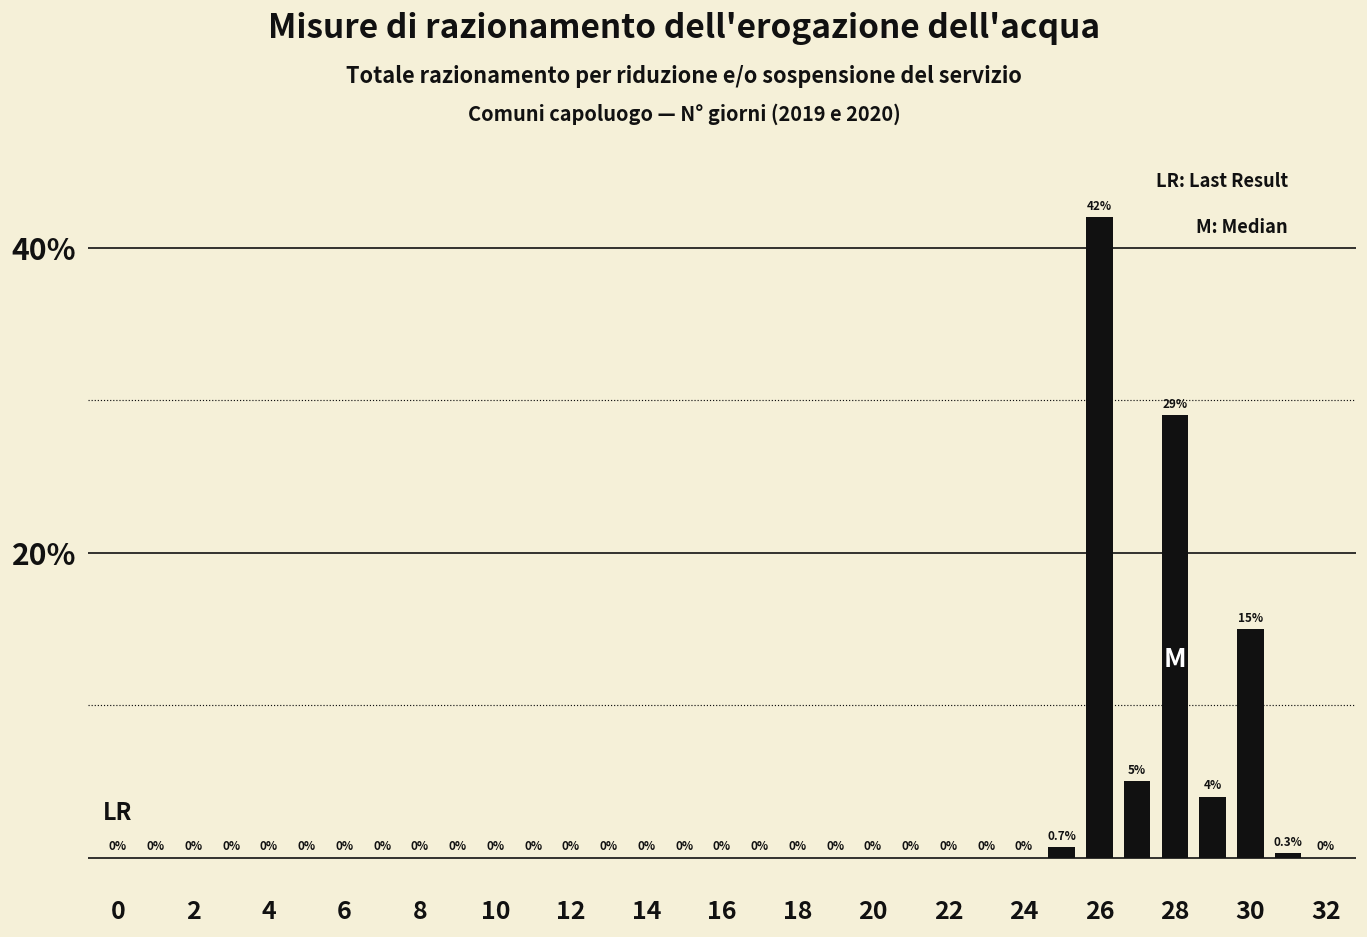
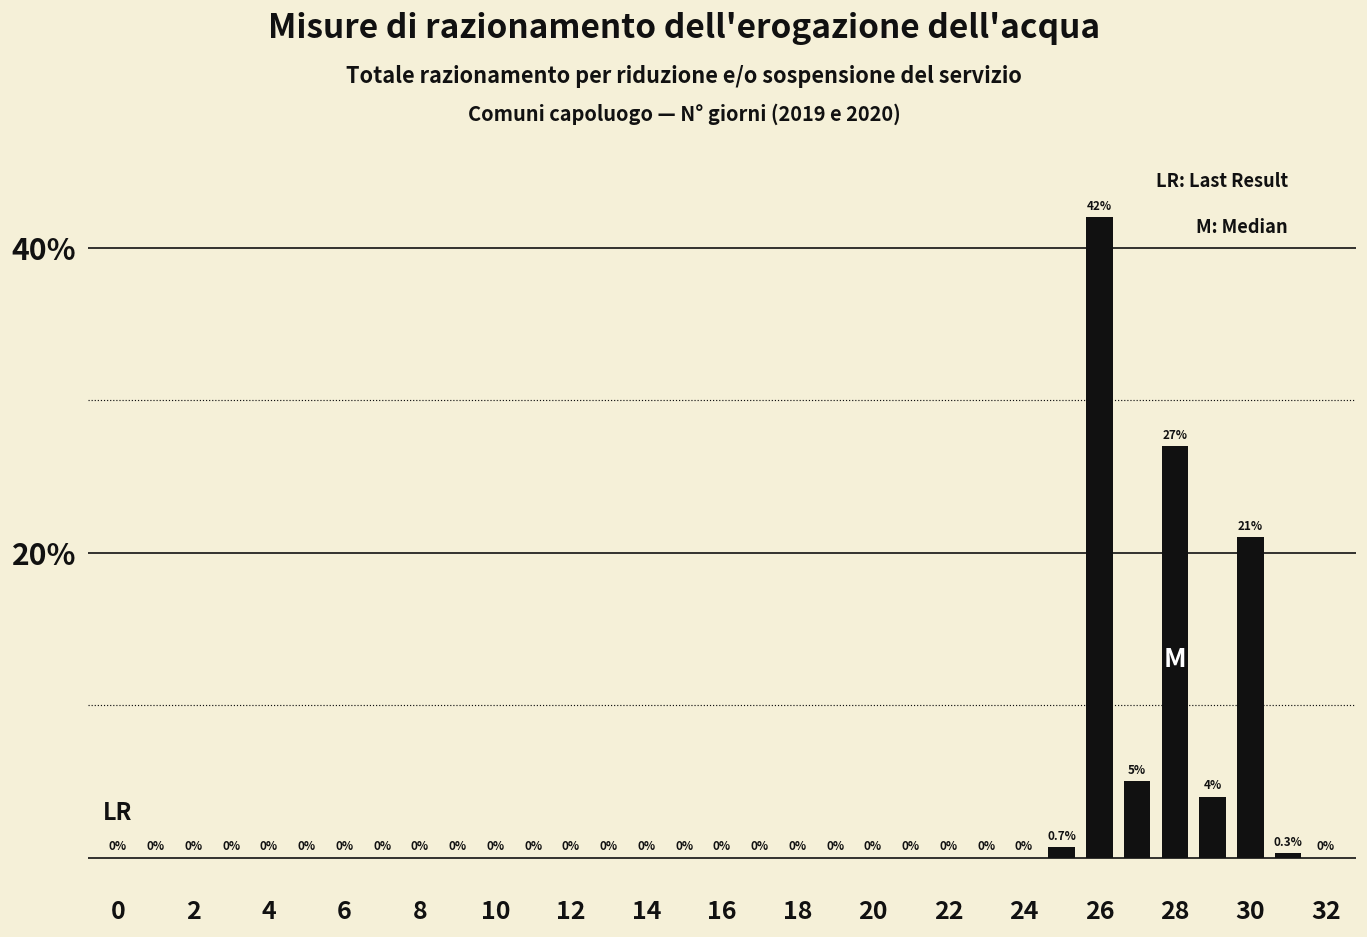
  {
    "0": "0%",
    "2": "0%",
    "4": "0%",
    "6": "0%",
    "8": "0%",
    "10": "0%",
    "12": "0%",
    "14": "0%",
    "16": "0%",
    "18": "0%",
    "20": "0%",
    "22": "0%",
    "24": "0%",
    "26": "42%",
-   "28": "29%",
-   "30": "15%",
+   "28": "27%",
+   "30": "21%",
    "32": "0%"
  }
